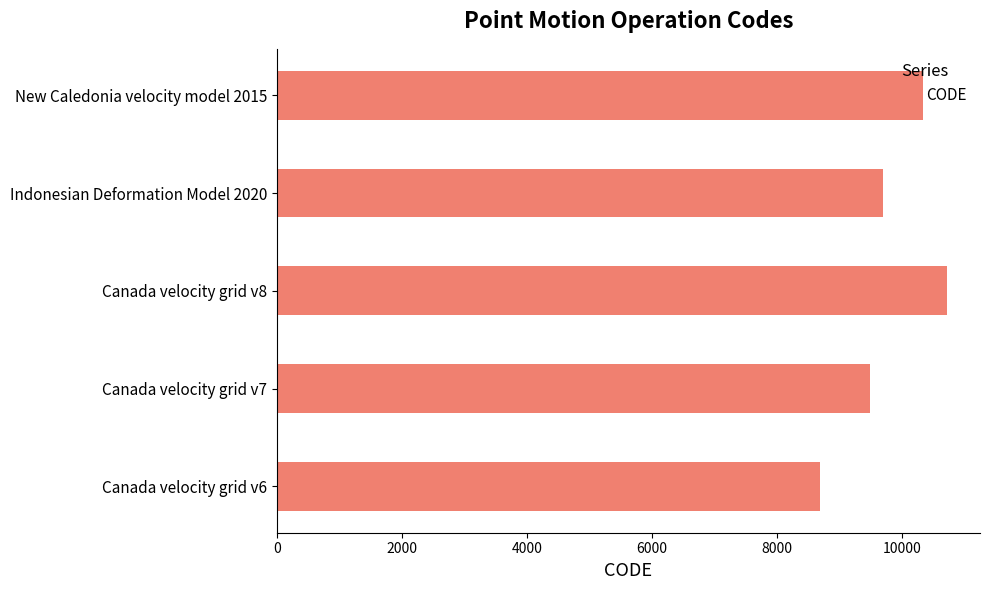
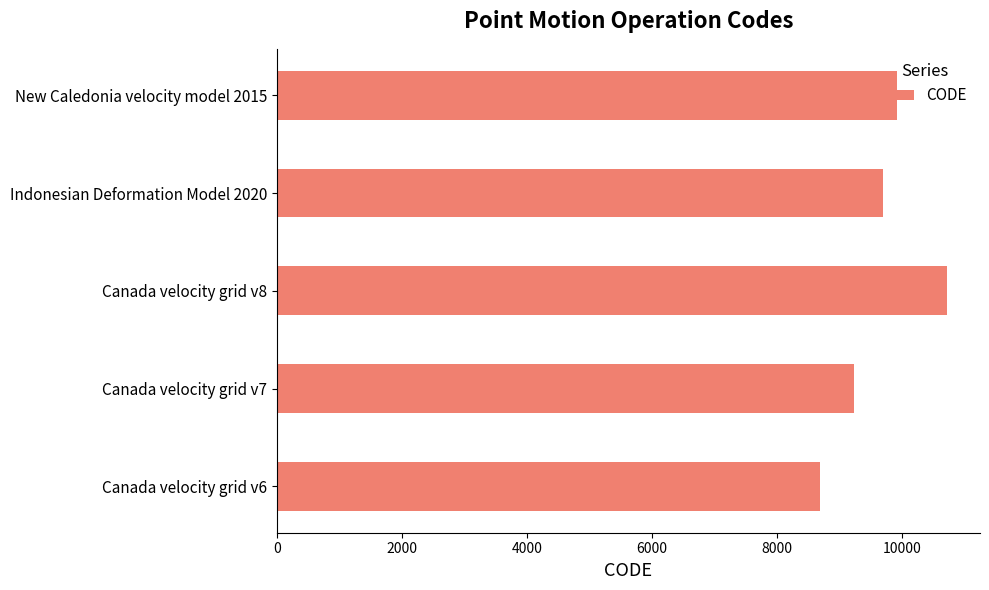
  {
-   "New Caledonia velocity model 2015": 10300,
+   "New Caledonia velocity model 2015": 9900,
    "Indonesian Deformation Model 2020": 9700,
    "Canada velocity grid v8": 10700,
-   "Canada velocity grid v7": 9500,
+   "Canada velocity grid v7": 9200,
    "Canada velocity grid v6": 8700
  }
